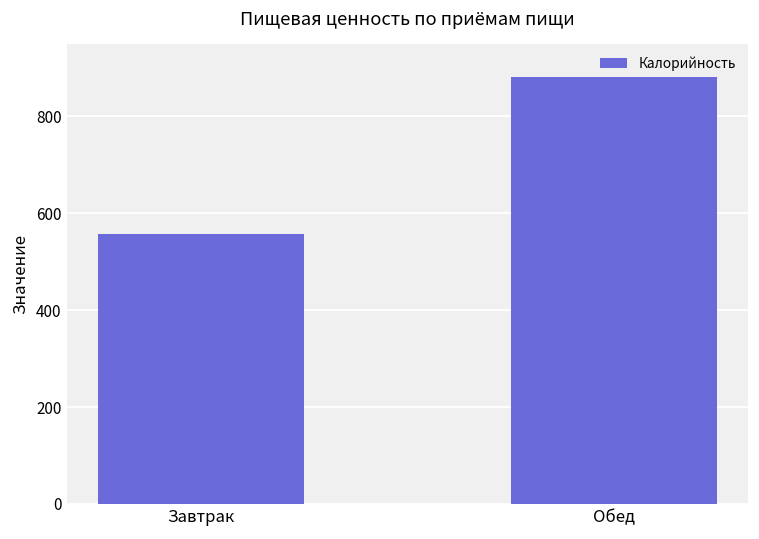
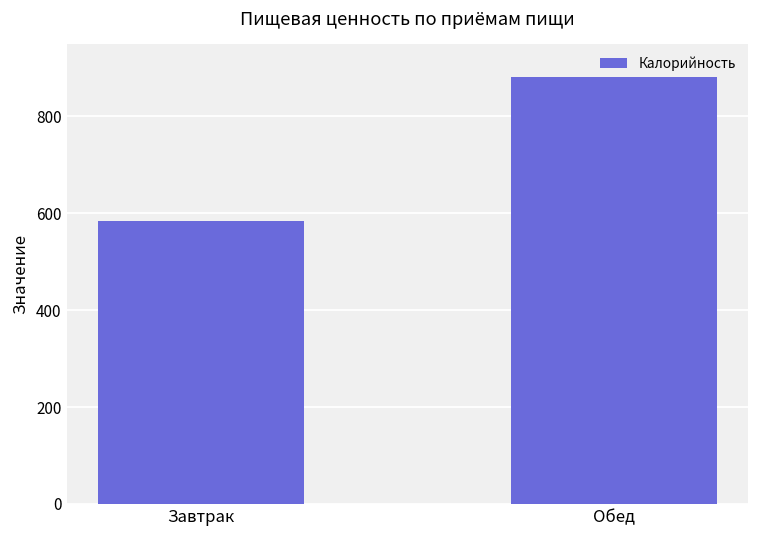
  {
-   "Завтрак": 560,
+   "Завтрак": 580,
    "Обед": 880
  }
